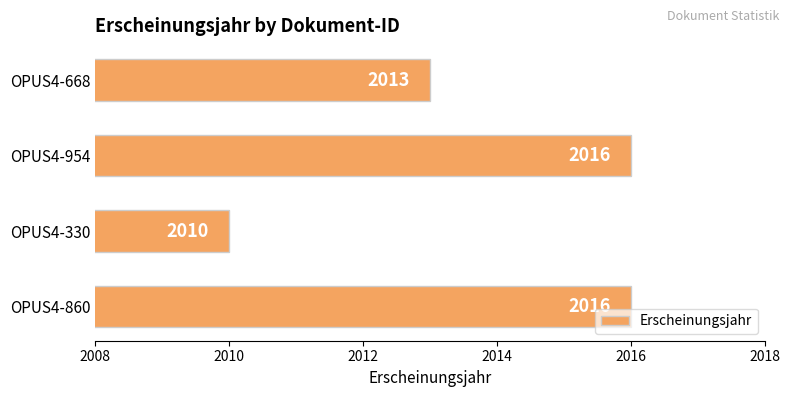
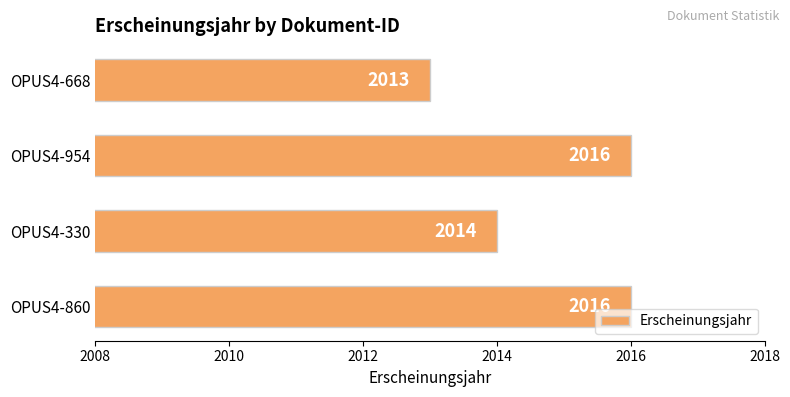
  {
    "OPUS4-668": 2013,
    "OPUS4-954": 2016,
-   "OPUS4-330": 2010
+   "OPUS4-330": 2014
  }
